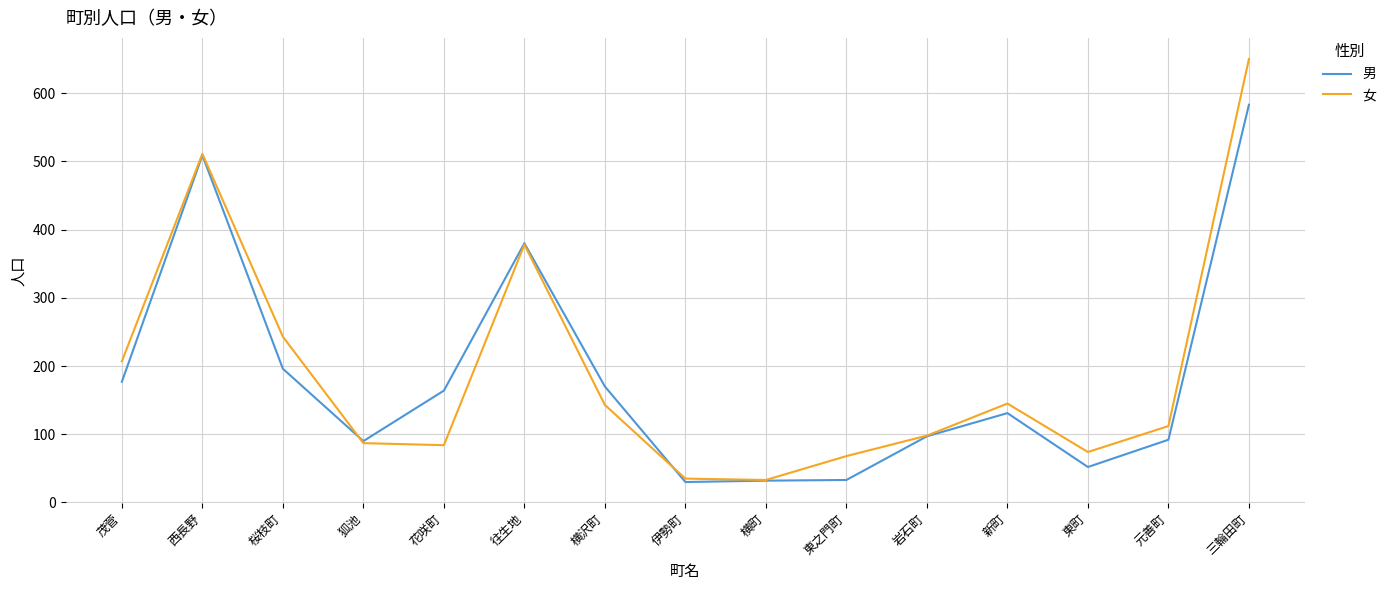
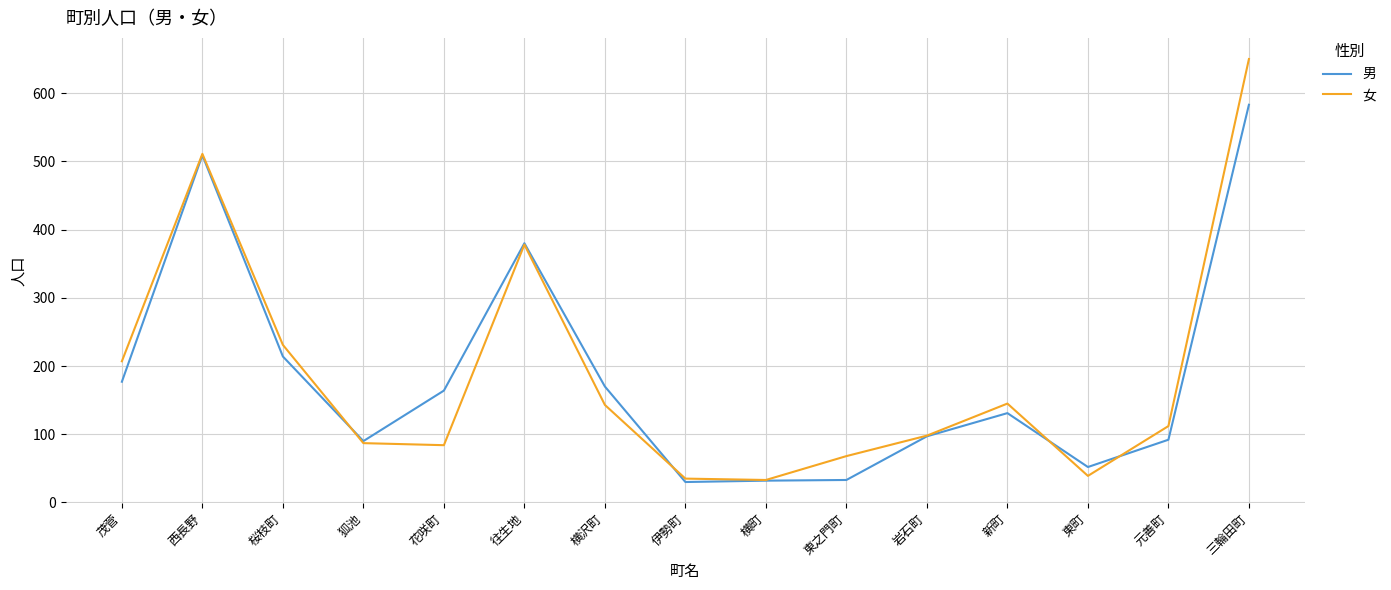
  {
    "男": {
      "茂菅": 180,
-     "桜枝町": 200,
+     "桜枝町": 210,
      "花咲町": 160,
      "横沢町": 170,
      "伊勢町": 30,
      "東之門町": 30,
      "新町": 130,
      "東町": 50,
      "元善町": 90,
      "三輪田町": 580
    },
    "女": {
      "茂菅": 210,
-     "桜枝町": 240,
+     "桜枝町": 230,
      "花咲町": 80,
      "横沢町": 140,
      "伊勢町": 40,
      "東之門町": 70,
      "新町": 150,
-     "東町": 70,
+     "東町": 40,
      "元善町": 110,
      "三輪田町": 650
    }
  }
